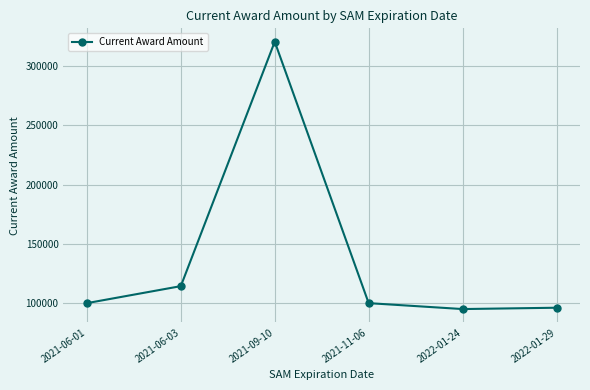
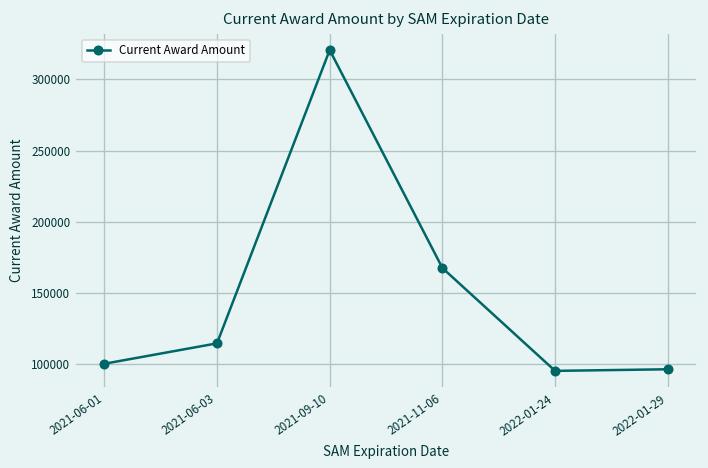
  {
    "2021-06-01": 100000,
    "2021-06-03": 114000,
    "2021-09-10": 321000,
-   "2021-11-06": 100000,
+   "2021-11-06": 167000,
    "2022-01-24": 95000,
    "2022-01-29": 96000
  }
